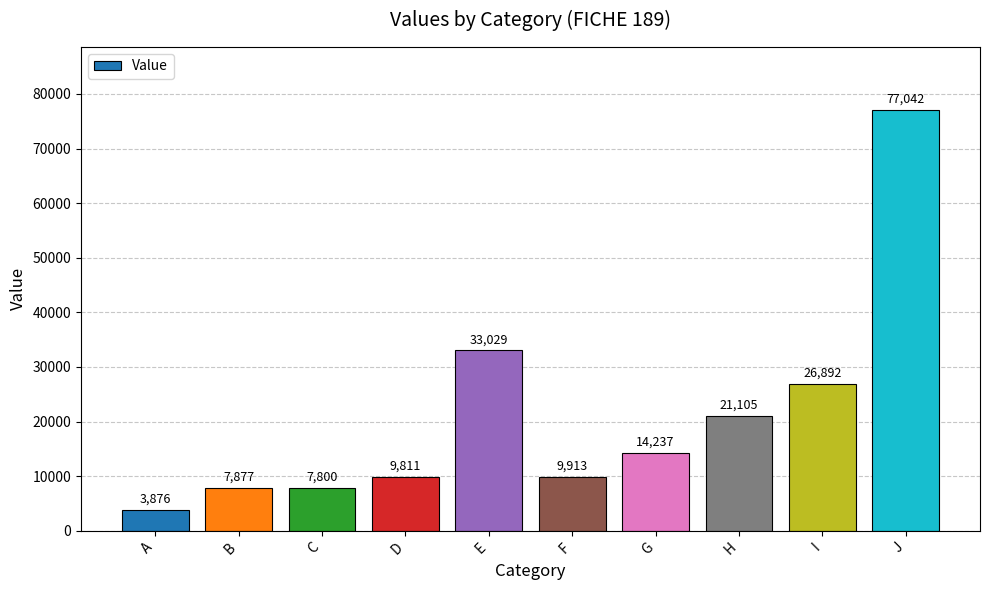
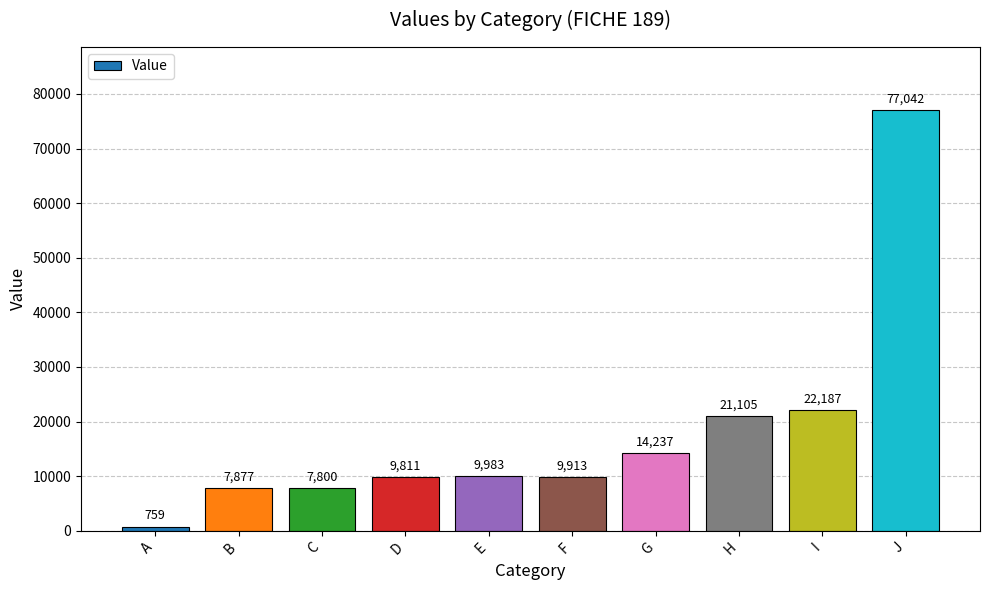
  {
-   "A": "3,876",
+   "A": "759",
    "B": "7,877",
    "C": "7,800",
    "D": "9,811",
-   "E": "33,029",
+   "E": "9,983",
    "F": "9,913",
    "G": "14,237",
    "H": "21,105",
-   "I": "26,892",
+   "I": "22,187",
    "J": "77,042"
  }
